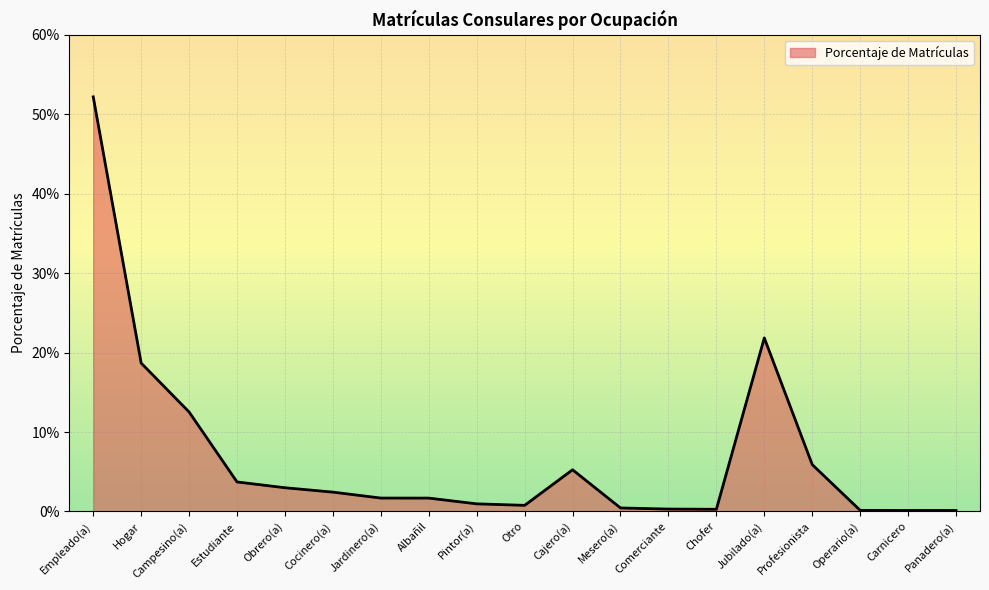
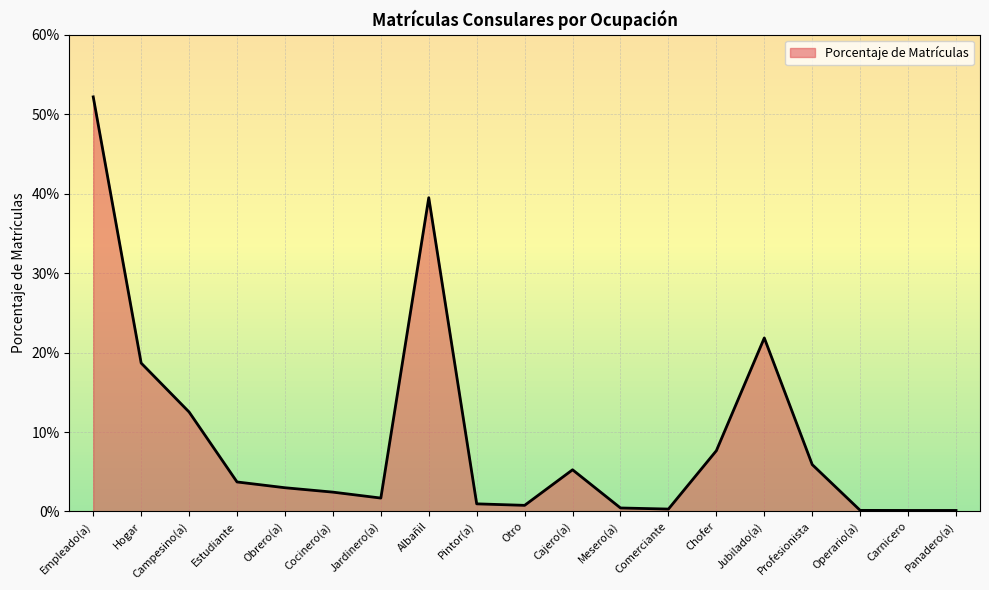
  {
    "Empleado(a)": "52%",
    "Hogar": "19%",
    "Campesino(a)": "13%",
    "Estudiante": "4%",
    "Obrero(a)": "3%",
    "Cocinero(a)": "2%",
    "Jardinero(a)": "2%",
-   "Albañil": "2%",
+   "Albañil": "39%",
    "Pintor(a)": "1%",
    "Otro": "1%",
    "Cajero(a)": "5%",
    "Mesero(a)": "0%",
    "Comerciante": "0%",
-   "Chofer": "0%",
+   "Chofer": "8%",
    "Jubilado(a)": "22%",
    "Profesionista": "6%",
    "Operario(a)": "0%",
    "Carnicero": "0%",
    "Panadero(a)": "0%"
  }
